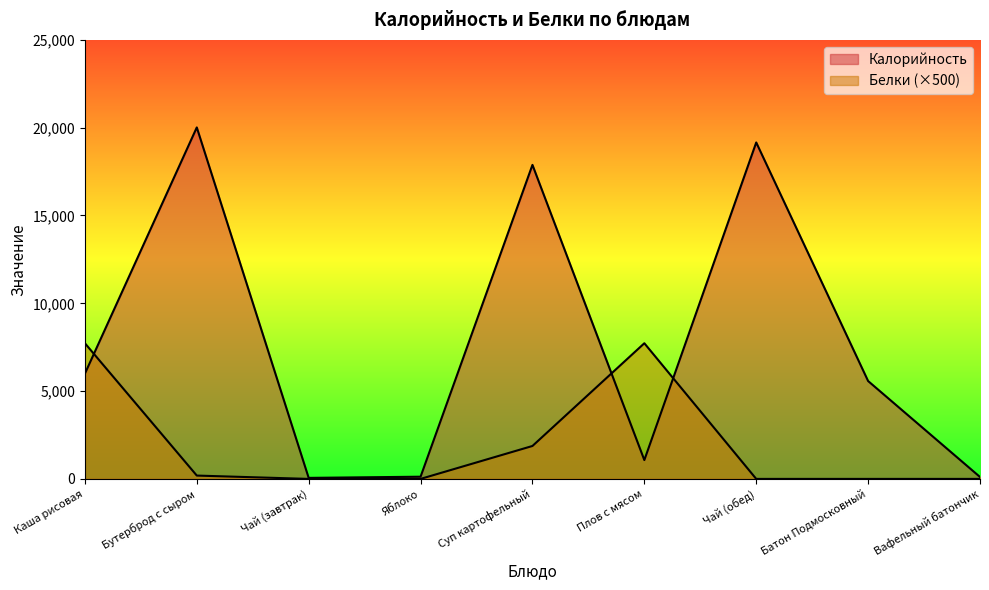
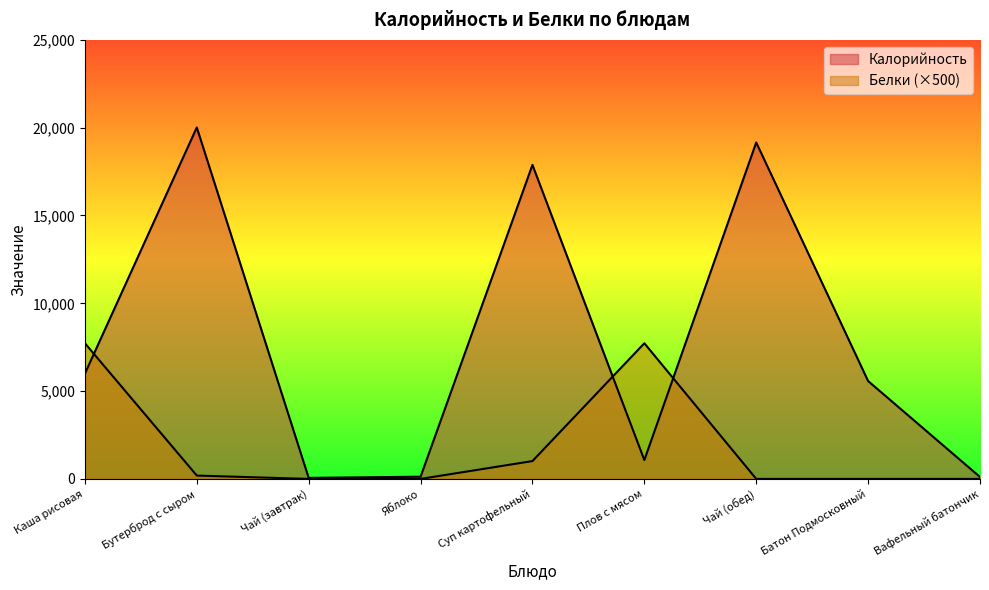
  {
    "Калорийность": {
      "Каша рисовая": "6,000",
      "Бутерброд с сыром": "20,000",
      "Суп картофельный": "17,900",
      "Плов с мясом": "1,100",
      "Чай (обед)": "19,200",
      "Батон Подмосковный": "5,600"
    },
    "Белки (×500)": {
      "Каша рисовая": "7,700",
      "Бутерброд с сыром": "200",
-     "Суп картофельный": "1,900",
+     "Суп картофельный": "1,000",
      "Плов с мясом": "7,700",
      "Чай (обед)": "0",
      "Батон Подмосковный": "0"
    }
  }
